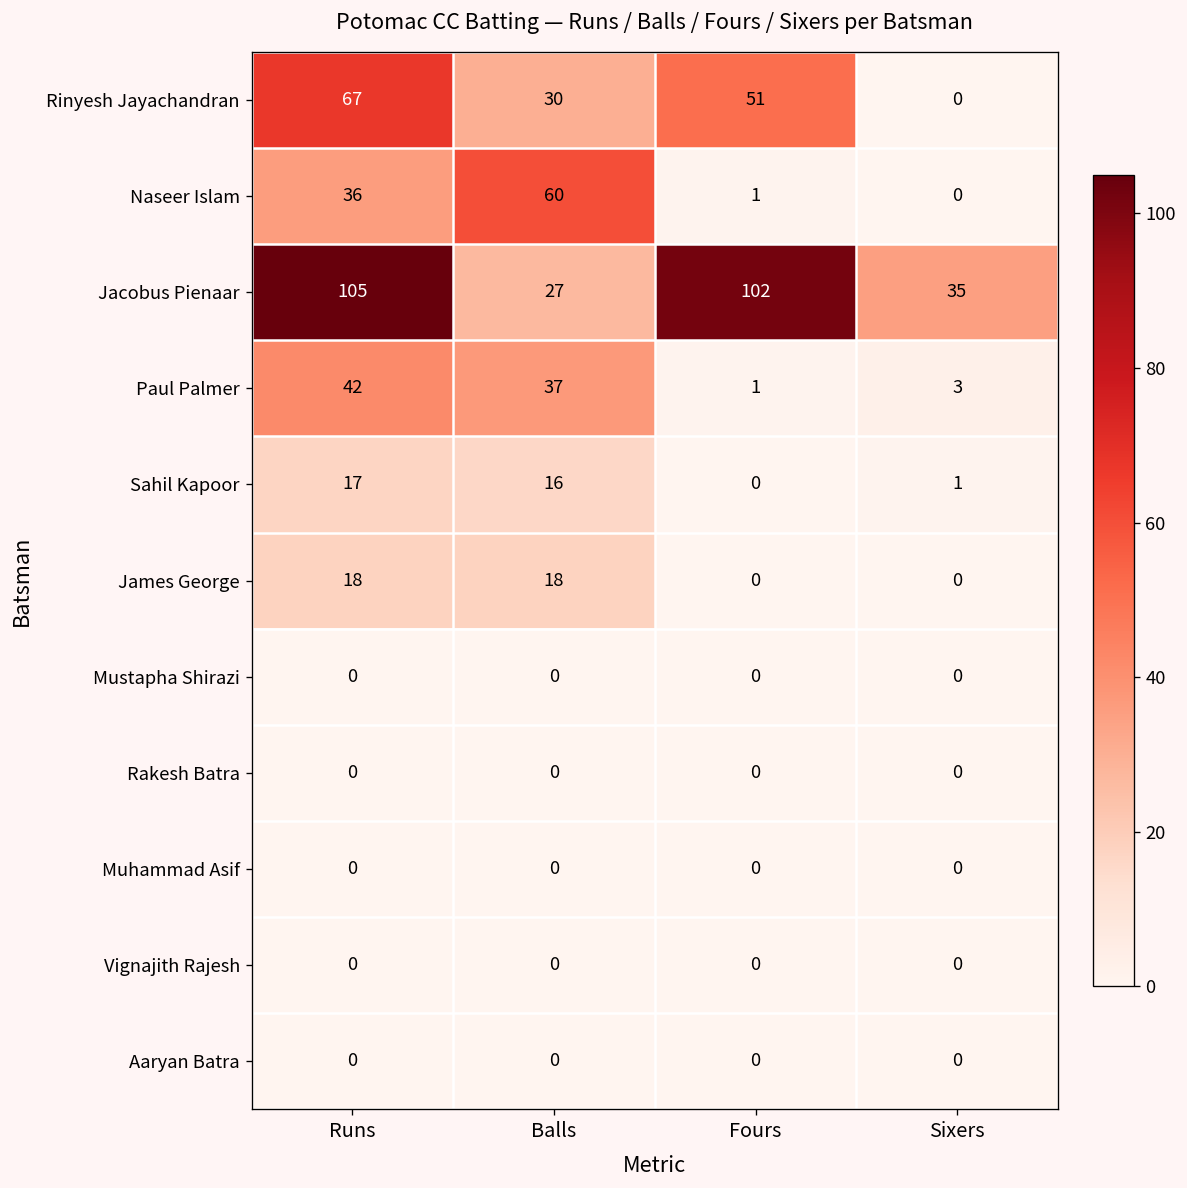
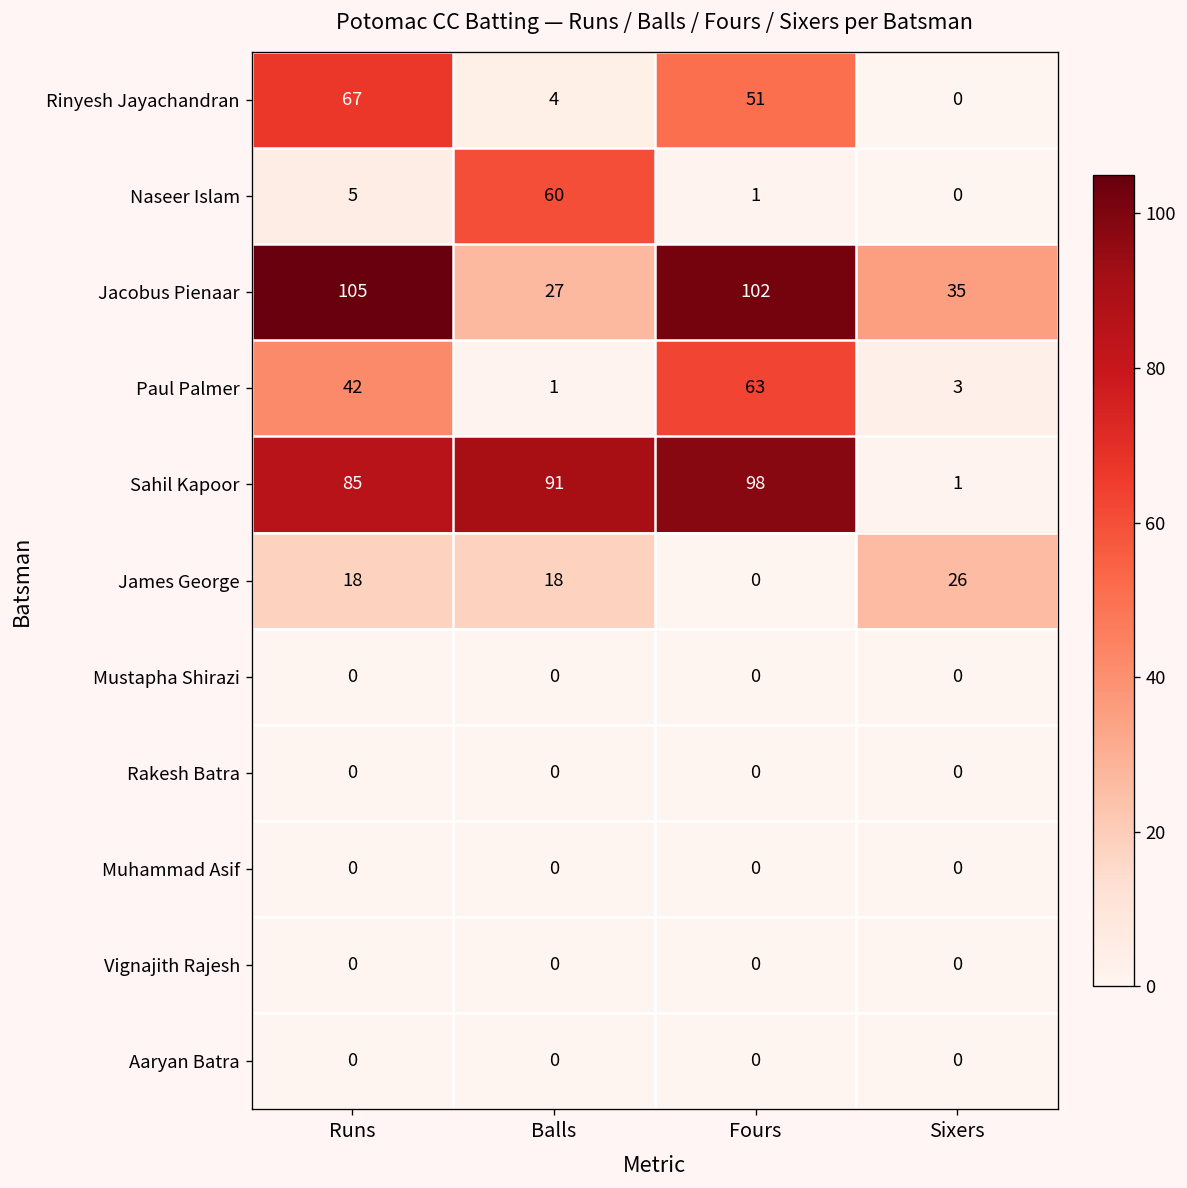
  {
    "Rinyesh Jayachandran": {
      "Runs": 67,
-     "Balls": 30,
+     "Balls": 4,
      "Fours": 51,
      "Sixers": 0
    },
    "Naseer Islam": {
-     "Runs": 36,
+     "Runs": 5,
      "Balls": 60,
      "Fours": 1,
      "Sixers": 0
    },
    "Jacobus Pienaar": {
      "Runs": 105,
      "Balls": 27,
      "Fours": 102,
      "Sixers": 35
    },
    "Paul Palmer": {
      "Runs": 42,
-     "Balls": 37,
-     "Fours": 1,
+     "Balls": 1,
+     "Fours": 63,
      "Sixers": 3
    },
    "Sahil Kapoor": {
-     "Runs": 17,
-     "Balls": 16,
-     "Fours": 0,
+     "Runs": 85,
+     "Balls": 91,
+     "Fours": 98,
      "Sixers": 1
    },
    "James George": {
      "Runs": 18,
      "Balls": 18,
      "Fours": 0,
-     "Sixers": 0
+     "Sixers": 26
    },
    "Mustapha Shirazi": {
      "Runs": 0,
      "Balls": 0,
      "Fours": 0,
      "Sixers": 0
    },
    "Rakesh Batra": {
      "Runs": 0,
      "Balls": 0,
      "Fours": 0,
      "Sixers": 0
    },
    "Muhammad Asif": {
      "Runs": 0,
      "Balls": 0,
      "Fours": 0,
      "Sixers": 0
    },
    "Vignajith Rajesh": {
      "Runs": 0,
      "Balls": 0,
      "Fours": 0,
      "Sixers": 0
    },
    "Aaryan Batra": {
      "Runs": 0,
      "Balls": 0,
      "Fours": 0,
      "Sixers": 0
    }
  }
